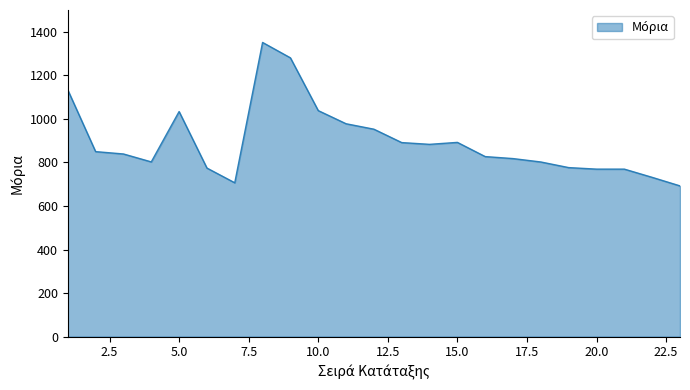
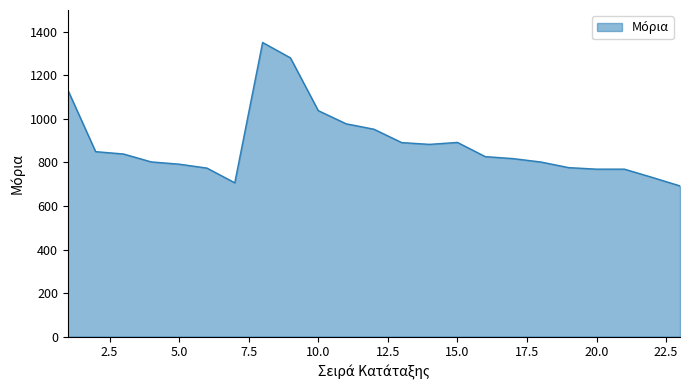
  {
-   "5.0": 1030,
+   "5.0": 790,
    "10.0": 1040,
    "15.0": 890,
    "20.0": 770
  }
